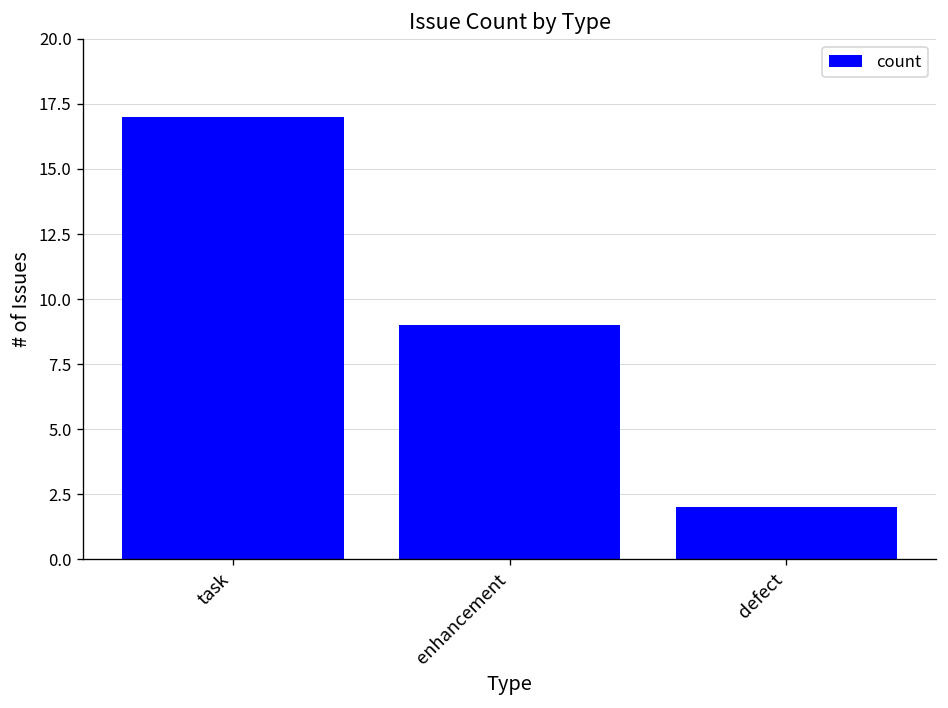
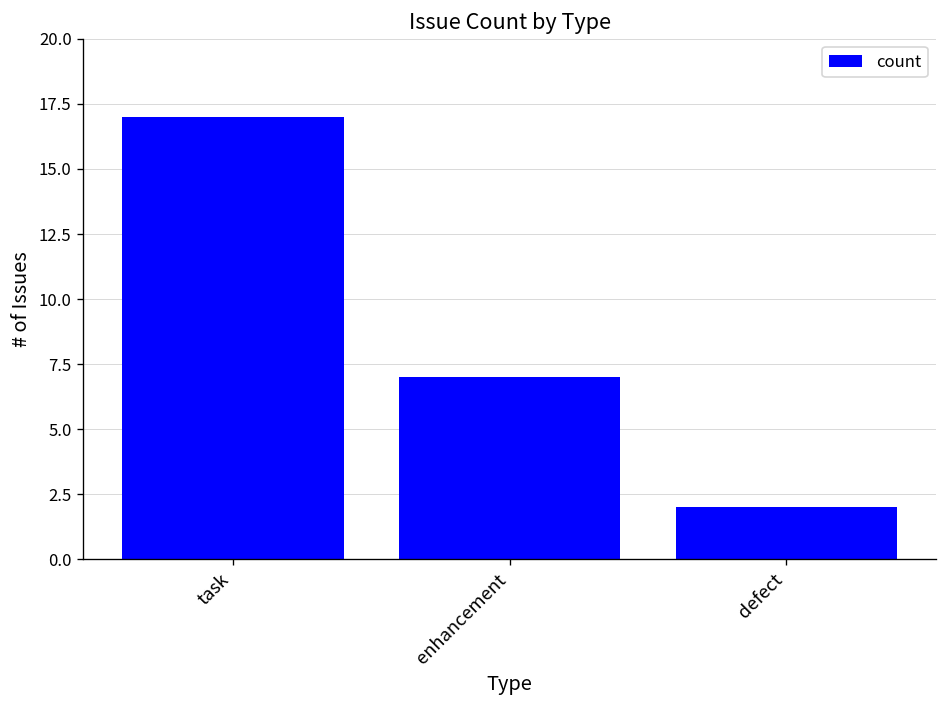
  {
    "task": 17,
-   "enhancement": 9,
+   "enhancement": 7,
    "defect": 2
  }
